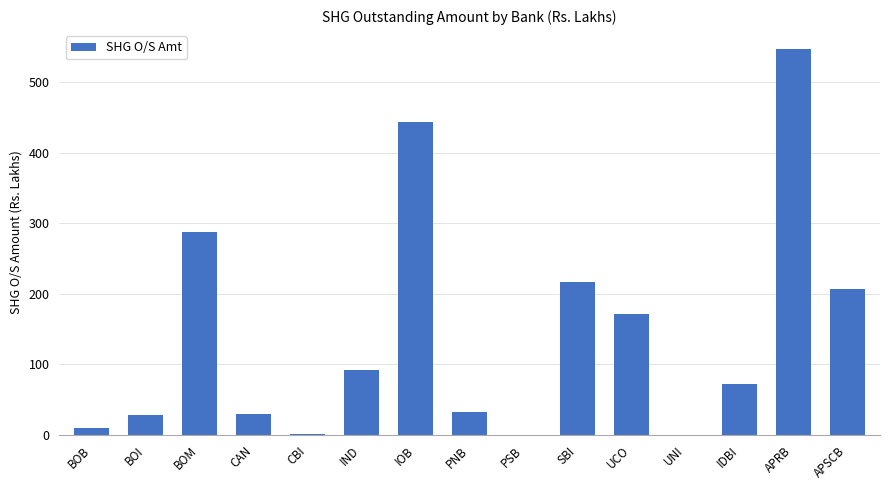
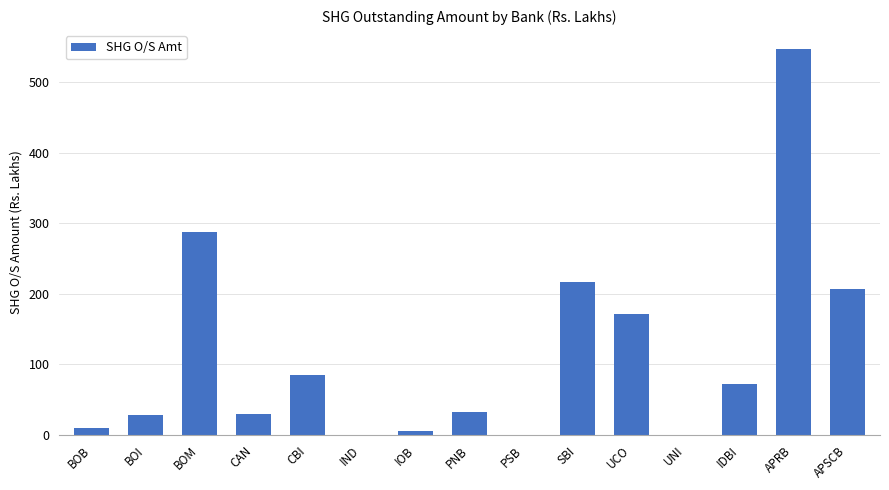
  {
    "BOB": 10,
    "BOI": 30,
    "BOM": 290,
    "CAN": 30,
-   "CBI": 0,
-   "IND": 90,
-   "IOB": 440,
+   "CBI": 80,
+   "IND": 0,
+   "IOB": 10,
    "PNB": 30,
    "PSB": 0,
    "SBI": 220,
    "UCO": 170,
    "UNI": 0,
    "IDBI": 70,
    "APRB": 550,
    "APSCB": 210
  }
